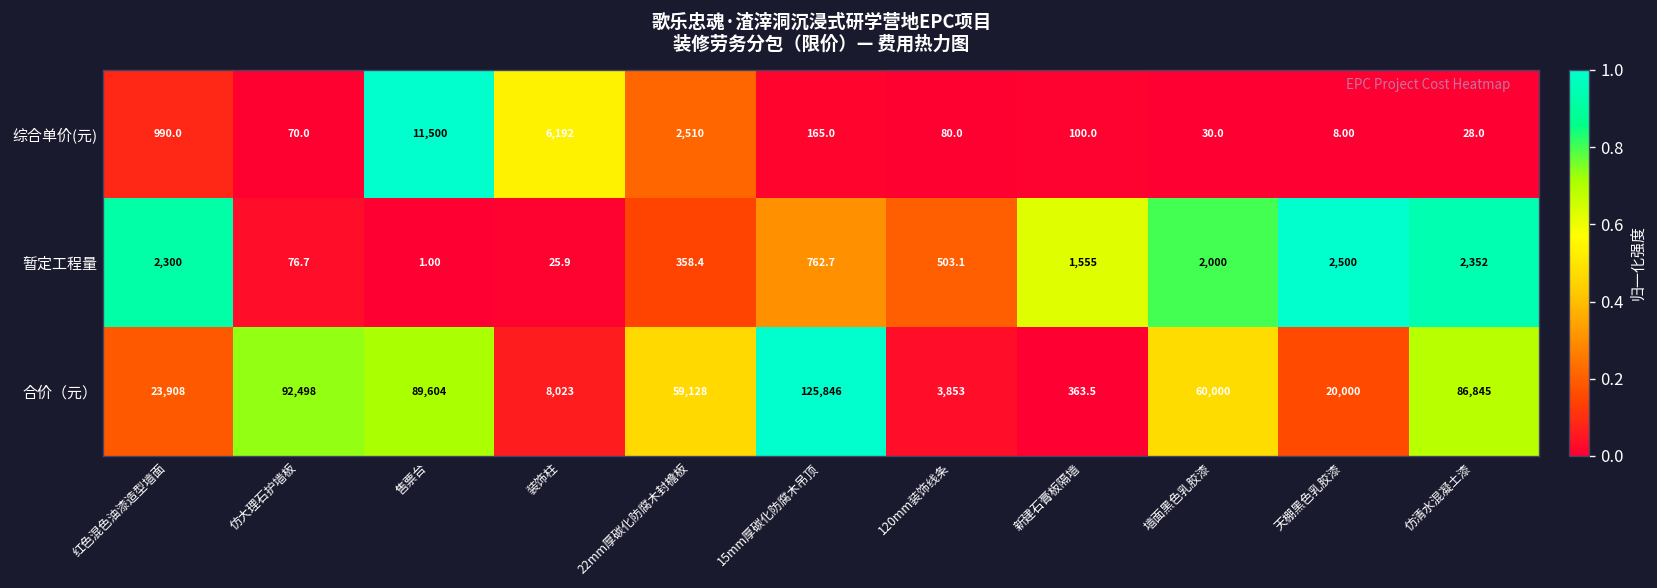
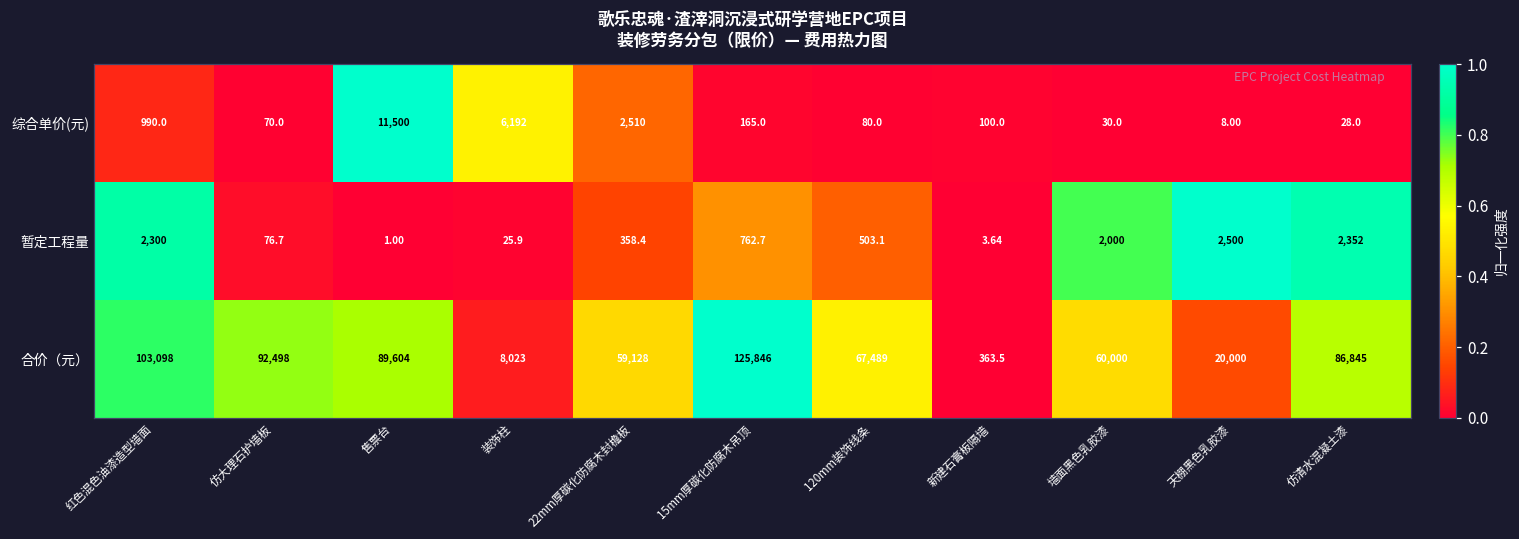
  {
    "综合单价(元)": {
      "红色混色油漆造型墙面": "990.0",
      "仿大理石护墙板": "70.0",
      "售票台": "11,500",
      "装饰柱": "6,192",
      "22mm厚碳化防腐木封檐板": "2,510",
      "15mm厚碳化防腐木吊顶": "165.0",
      "120mm装饰线条": "80.0",
      "新建石膏板隔墙": "100.0",
      "墙面黑色乳胶漆": "30.0",
      "天棚黑色乳胶漆": "8.00"
    },
    "暂定工程量": {
      "红色混色油漆造型墙面": "2,300",
      "仿大理石护墙板": "76.7",
      "售票台": "1.00",
      "装饰柱": "25.9",
      "22mm厚碳化防腐木封檐板": "358.4",
      "15mm厚碳化防腐木吊顶": "762.7",
      "120mm装饰线条": "503.1",
-     "新建石膏板隔墙": "1,555",
+     "新建石膏板隔墙": "3.64",
      "墙面黑色乳胶漆": "2,000",
      "天棚黑色乳胶漆": "2,500",
      "仿清水混凝土漆": "2,352"
    },
    "合价（元）": {
-     "红色混色油漆造型墙面": "23,908",
+     "红色混色油漆造型墙面": "103,098",
      "仿大理石护墙板": "92,498",
      "售票台": "89,604",
      "装饰柱": "8,023",
      "22mm厚碳化防腐木封檐板": "59,128",
      "15mm厚碳化防腐木吊顶": "125,846",
-     "120mm装饰线条": "3,853",
+     "120mm装饰线条": "67,489",
      "新建石膏板隔墙": "363.5",
      "墙面黑色乳胶漆": "60,000",
      "天棚黑色乳胶漆": "20,000",
      "仿清水混凝土漆": "86,845"
    }
  }
